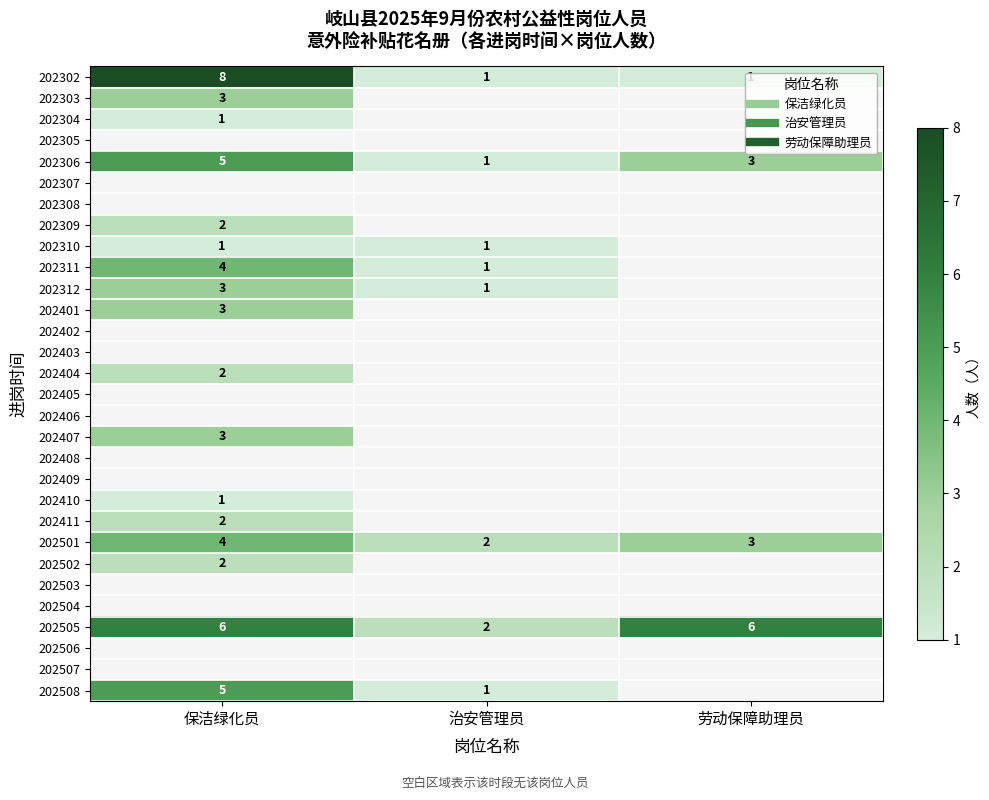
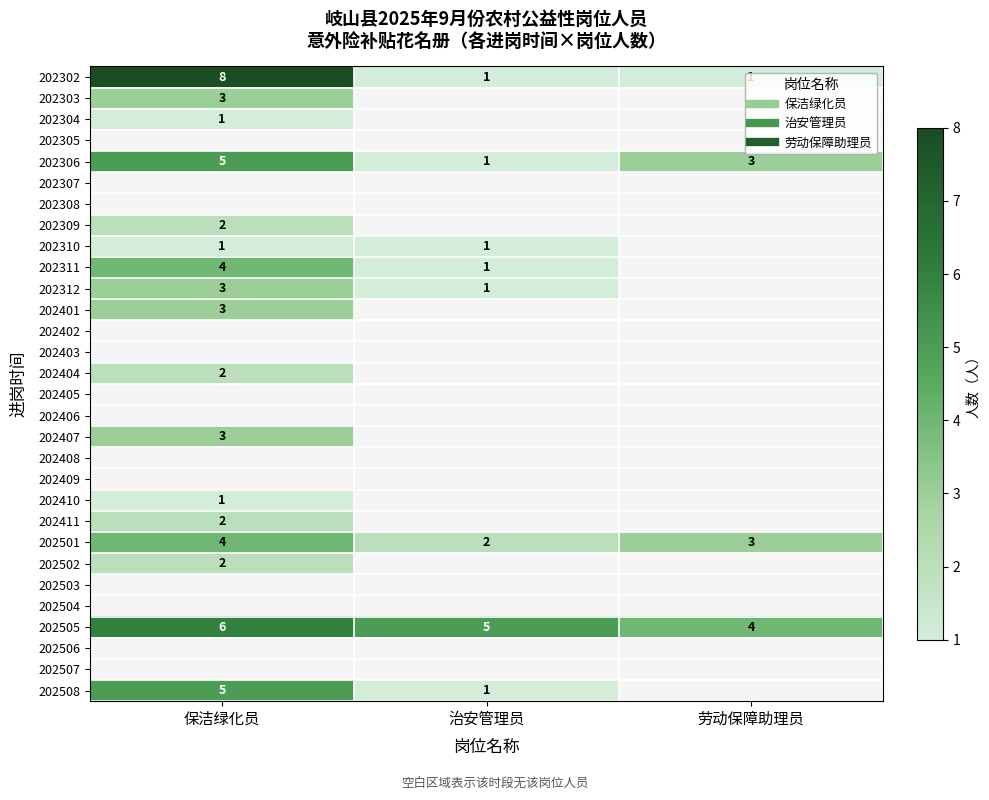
  {
    "202302": {
      "保洁绿化员": 8,
      "治安管理员": 1
    },
    "202303": {
      "保洁绿化员": 3
    },
    "202304": {
      "保洁绿化员": 1
    },
    "202306": {
      "保洁绿化员": 5,
      "治安管理员": 1,
      "劳动保障助理员": 3
    },
    "202309": {
      "保洁绿化员": 2
    },
    "202310": {
      "保洁绿化员": 1,
      "治安管理员": 1
    },
    "202311": {
      "保洁绿化员": 4,
      "治安管理员": 1
    },
    "202312": {
      "保洁绿化员": 3,
      "治安管理员": 1
    },
    "202401": {
      "保洁绿化员": 3
    },
    "202404": {
      "保洁绿化员": 2
    },
    "202407": {
      "保洁绿化员": 3
    },
    "202410": {
      "保洁绿化员": 1
    },
    "202411": {
      "保洁绿化员": 2
    },
    "202501": {
      "保洁绿化员": 4,
      "治安管理员": 2,
      "劳动保障助理员": 3
    },
    "202502": {
      "保洁绿化员": 2
    },
    "202505": {
      "保洁绿化员": 6,
-     "治安管理员": 2,
-     "劳动保障助理员": 6
+     "治安管理员": 5,
+     "劳动保障助理员": 4
    },
    "202508": {
      "保洁绿化员": 5,
      "治安管理员": 1
    }
  }
